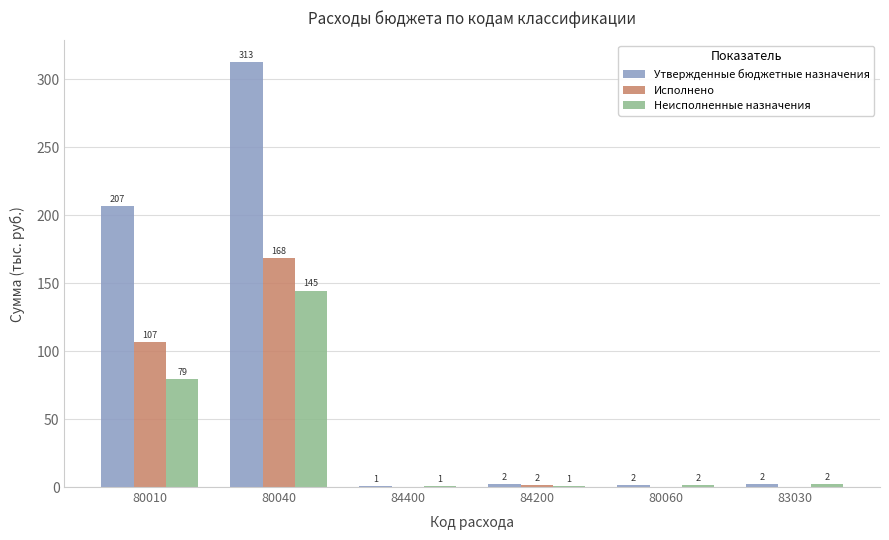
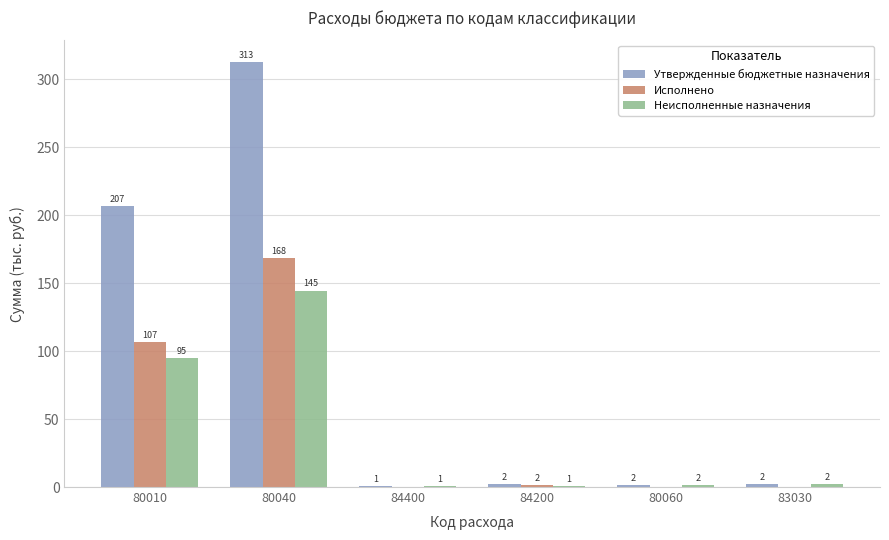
  {
    "Утвержденные бюджетные назначения": {
      "80010": 207,
      "80040": 313,
      "84400": 1,
      "84200": 2,
      "80060": 2,
      "83030": 2
    },
    "Исполнено": {
      "80010": 107,
      "80040": 168,
      "84200": 2
    },
    "Неисполненные назначения": {
-     "80010": 79,
+     "80010": 95,
      "80040": 145,
      "84400": 1,
      "84200": 1,
      "80060": 2,
      "83030": 2
    }
  }
